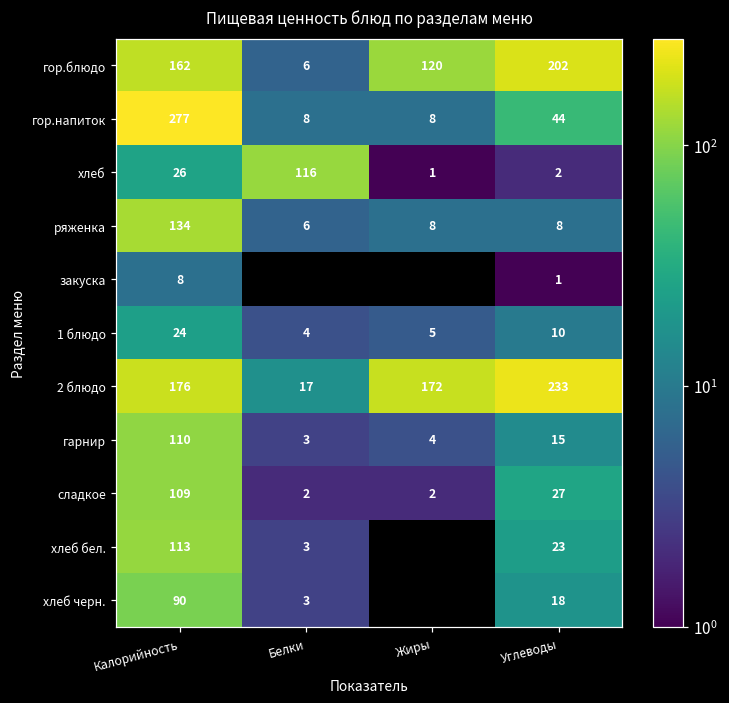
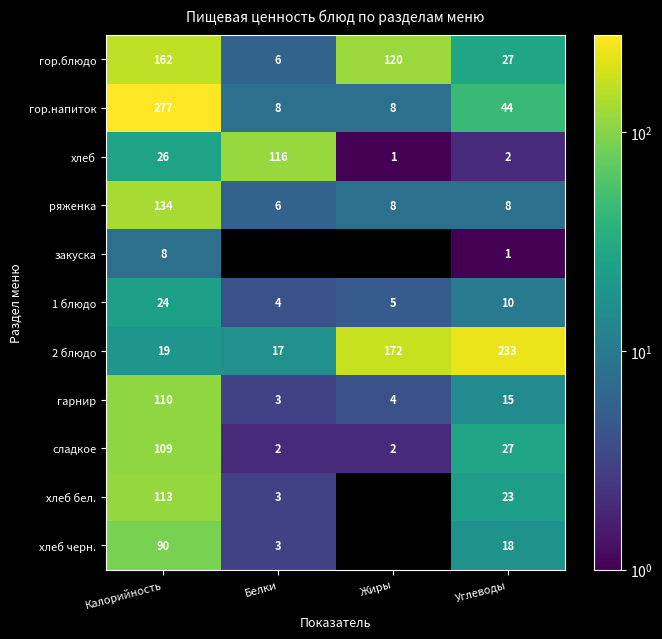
  {
    "гор.блюдо": {
      "Калорийность": 162,
      "Белки": 6,
      "Жиры": 120,
-     "Углеводы": 202
+     "Углеводы": 27
    },
    "гор.напиток": {
      "Калорийность": 277,
      "Белки": 8,
      "Жиры": 8,
      "Углеводы": 44
    },
    "хлеб": {
      "Калорийность": 26,
      "Белки": 116,
      "Жиры": 1,
      "Углеводы": 2
    },
    "ряженка": {
      "Калорийность": 134,
      "Белки": 6,
      "Жиры": 8,
      "Углеводы": 8
    },
    "закуска": {
      "Калорийность": 8,
      "Углеводы": 1
    },
    "1 блюдо": {
      "Калорийность": 24,
      "Белки": 4,
      "Жиры": 5,
      "Углеводы": 10
    },
    "2 блюдо": {
-     "Калорийность": 176,
+     "Калорийность": 19,
      "Белки": 17,
      "Жиры": 172,
      "Углеводы": 233
    },
    "гарнир": {
      "Калорийность": 110,
      "Белки": 3,
      "Жиры": 4,
      "Углеводы": 15
    },
    "сладкое": {
      "Калорийность": 109,
      "Белки": 2,
      "Жиры": 2,
      "Углеводы": 27
    },
    "хлеб бел.": {
      "Калорийность": 113,
      "Белки": 3,
      "Углеводы": 23
    },
    "хлеб черн.": {
      "Калорийность": 90,
      "Белки": 3,
      "Углеводы": 18
    }
  }
